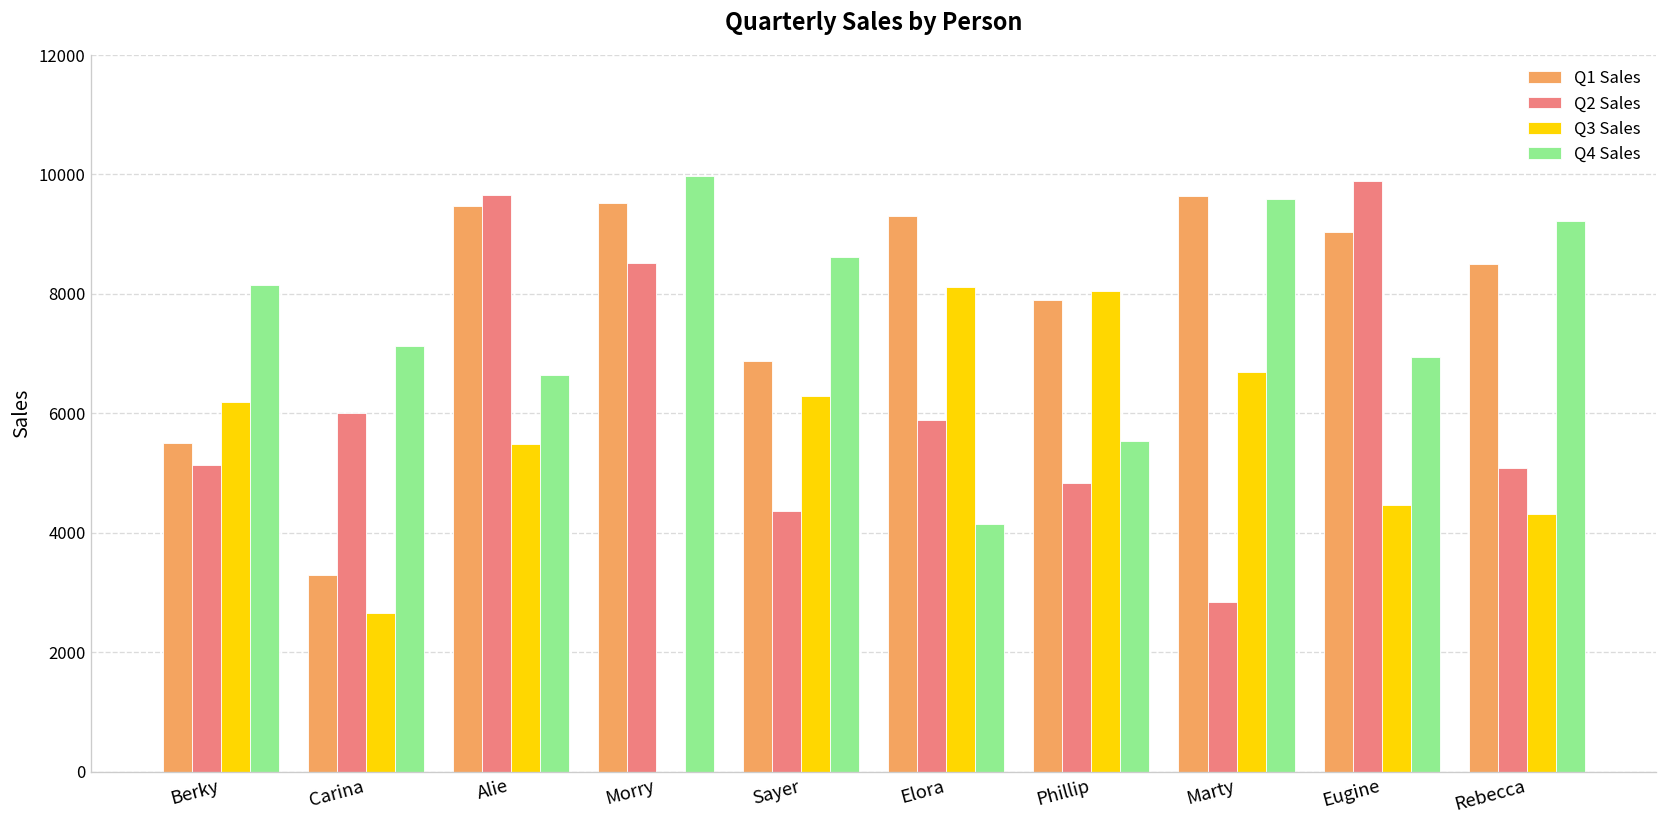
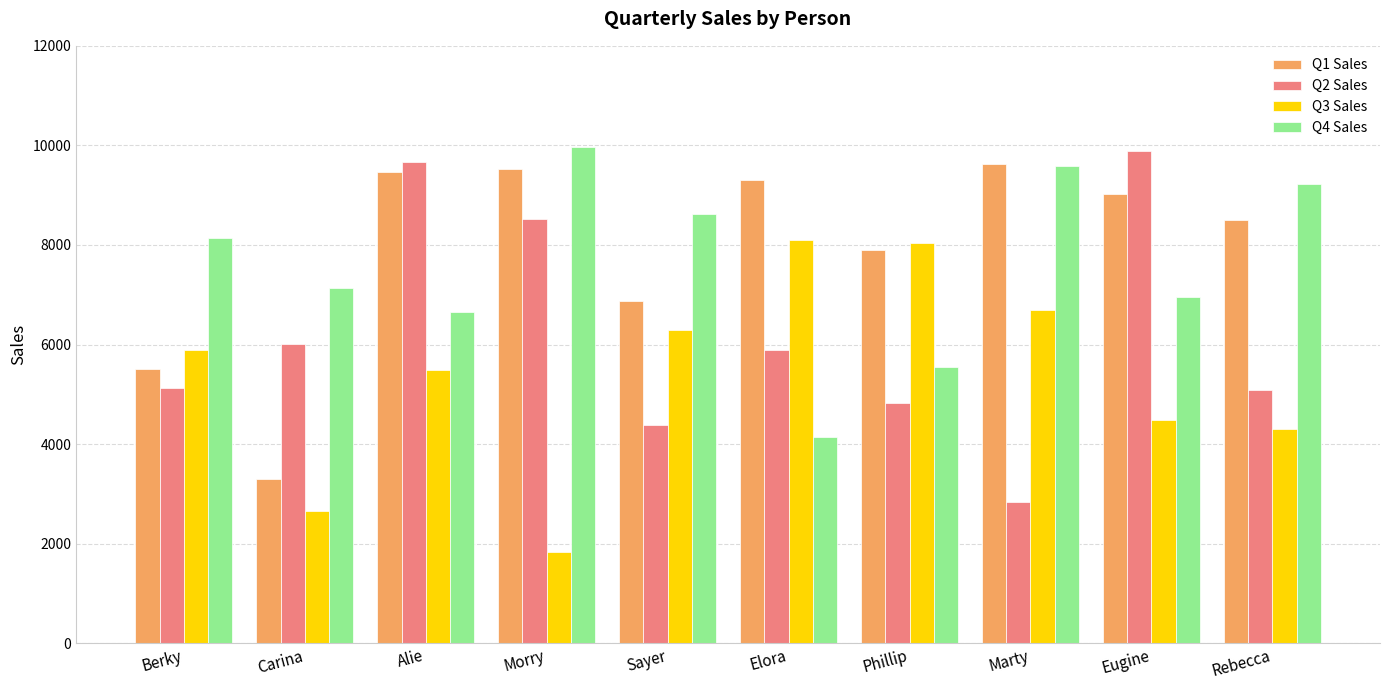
  {
    "Q3 Sales": {
-     "Berky": 6200,
+     "Berky": 5900,
      "Carina": 2700,
      "Alie": 5500,
-     "Morry": 0,
+     "Morry": 1800,
      "Sayer": 6300,
      "Elora": 8100,
      "Phillip": 8000,
      "Marty": 6700,
      "Eugine": 4500,
      "Rebecca": 4300
    },
    "Q4 Sales": {
      "Berky": 8100,
      "Carina": 7100,
      "Alie": 6600,
      "Morry": 10000,
      "Sayer": 8600,
      "Elora": 4200,
      "Phillip": 5500,
      "Marty": 9600,
      "Eugine": 6900,
      "Rebecca": 9200
    }
  }
